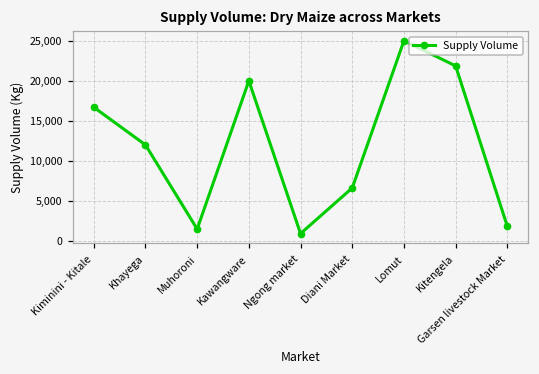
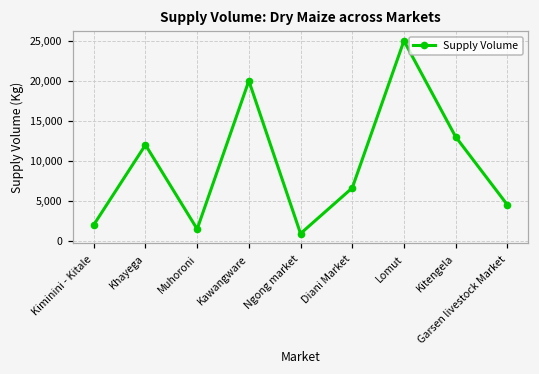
  {
-   "Kiminini - Kitale": "17,000",
+   "Kiminini - Kitale": "2,000",
    "Khayega": "12,000",
    "Muhoroni": "1,000",
    "Kawangware": "20,000",
    "Ngong market": "1,000",
    "Diani Market": "7,000",
    "Lomut": "25,000",
-   "Kitengela": "22,000",
-   "Garsen livestock Market": "2,000"
+   "Kitengela": "13,000",
+   "Garsen livestock Market": "5,000"
  }
